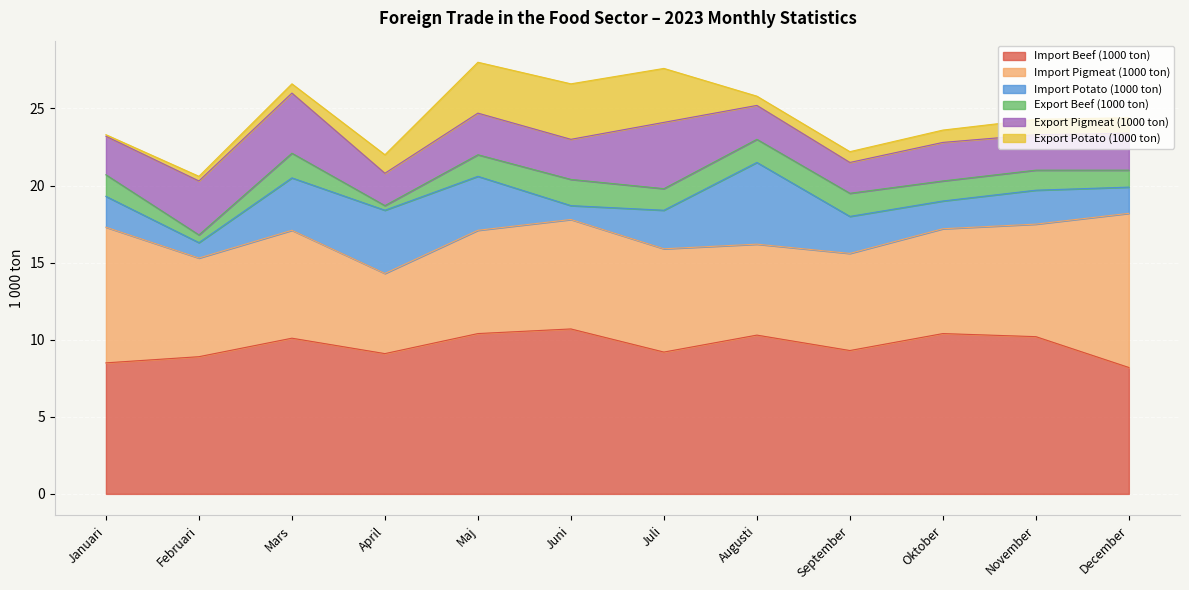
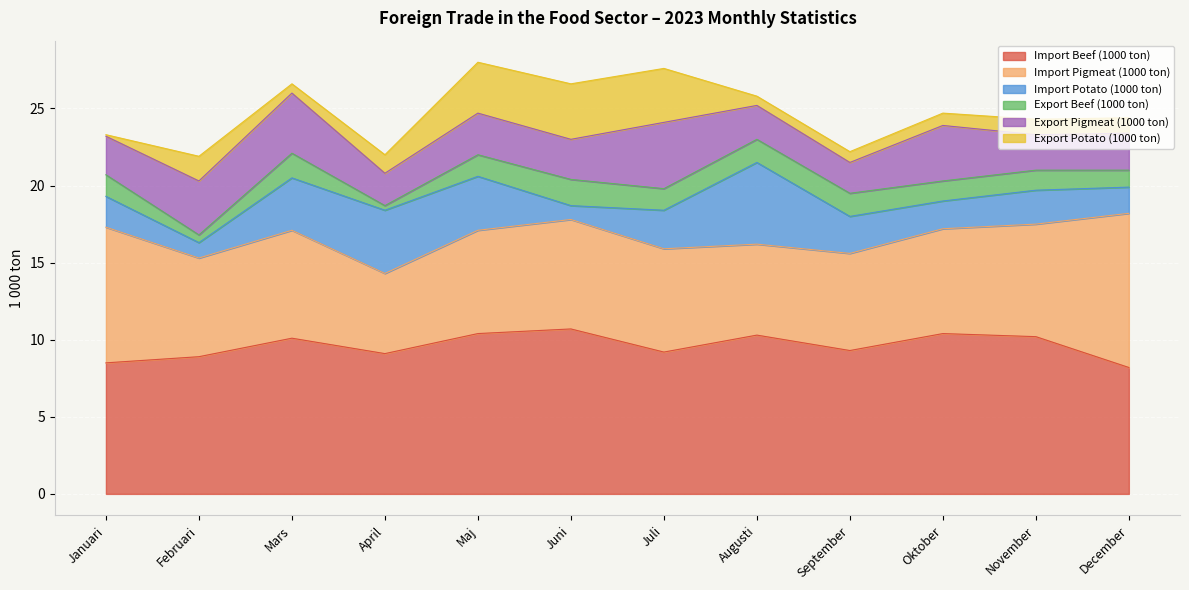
  {
    "Import Beef (1000 ton)": {
      "Januari": 8.5,
      "Februari": 8.9,
      "Mars": 10.1,
      "April": 9.1,
      "Maj": 10.4,
      "Juni": 10.7,
      "Juli": 9.2,
      "Augusti": 10.3,
      "September": 9.3,
      "Oktober": 10.4,
      "November": 10.2,
      "December": 8.2
    },
    "Import Pigmeat (1000 ton)": {
      "Januari": 8.8,
      "Februari": 6.4,
      "Mars": 7.0,
      "April": 5.2,
      "Maj": 6.7,
      "Juni": 7.1,
      "Juli": 6.7,
      "Augusti": 5.9,
      "September": 6.3,
      "Oktober": 6.8,
      "November": 7.3,
      "December": 10.0
    },
    "Import Potato (1000 ton)": {
      "Januari": 2.0,
      "Februari": 1.0,
      "Mars": 3.4,
      "April": 4.1,
      "Maj": 3.5,
      "Juni": 0.9,
      "Juli": 2.5,
      "Augusti": 5.3,
      "September": 2.4,
      "Oktober": 1.8,
      "November": 2.2,
      "December": 1.7
    },
    "Export Beef (1000 ton)": {
      "Januari": 1.4,
      "Februari": 0.5,
      "Mars": 1.6,
      "April": 0.3,
      "Maj": 1.4,
      "Juni": 1.7,
      "Juli": 1.4,
      "Augusti": 1.5,
      "September": 1.5,
      "Oktober": 1.3,
      "November": 1.3,
      "December": 1.1
    },
    "Export Pigmeat (1000 ton)": {
      "Februari": 3.5,
      "Mars": 3.9,
      "April": 2.1,
      "Maj": 2.7,
      "Juni": 2.6,
      "Juli": 4.3,
      "Augusti": 2.2,
      "September": 2.0,
-     "Oktober": 2.5
+     "Oktober": 3.6
    },
    "Export Potato (1000 ton)": {
-     "Februari": 0.3,
+     "Februari": 1.6,
      "Mars": 0.6,
      "April": 1.2,
      "Maj": 3.3,
      "Juni": 3.6,
      "Juli": 3.5,
      "Augusti": 0.6,
      "September": 0.7,
      "Oktober": 0.8
    }
  }
